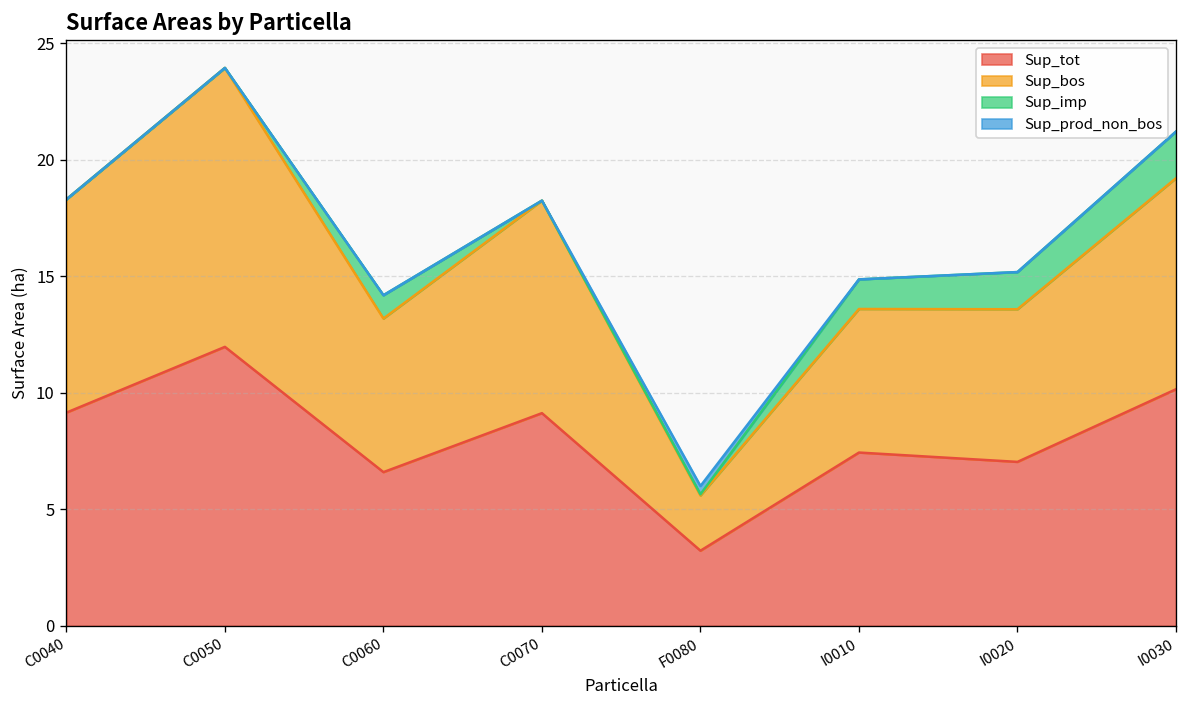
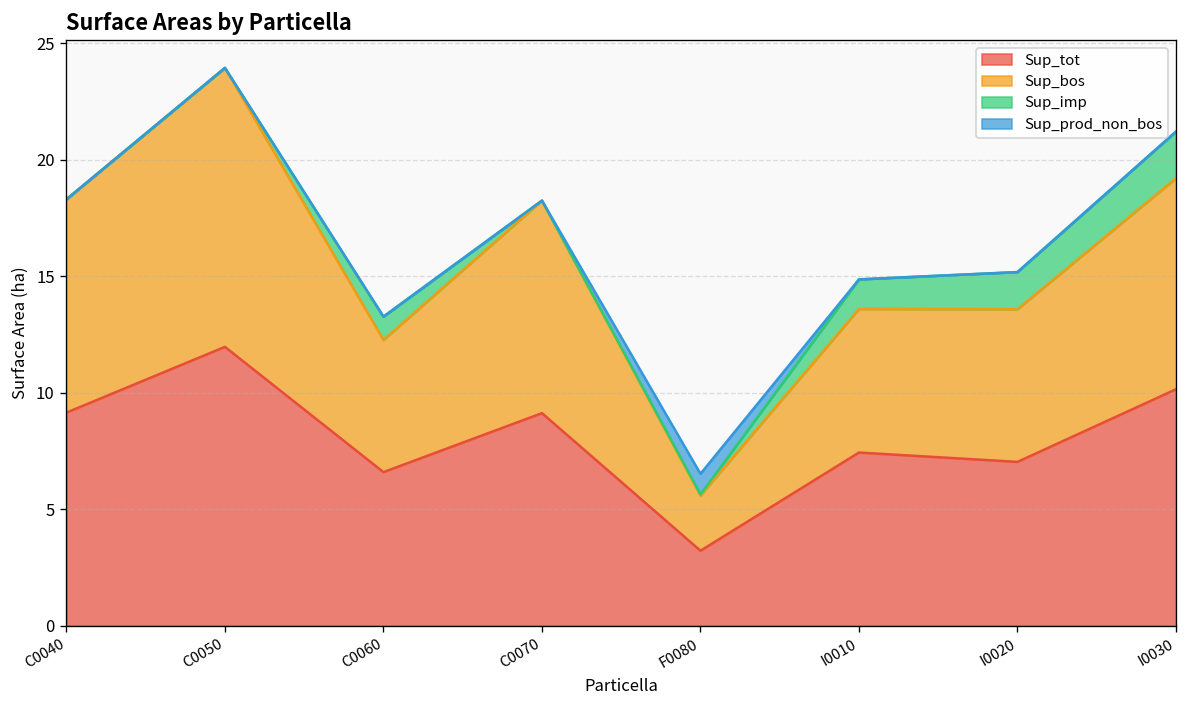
  {
    "Sup_tot": {
      "C0040": 9.1,
      "C0050": 12.0,
      "C0060": 6.6,
      "C0070": 9.1,
      "F0080": 3.2,
      "I0010": 7.4,
      "I0020": 7.0,
      "I0030": 10.1
    },
    "Sup_bos": {
-     "C0060": 6.6,
+     "C0060": 5.7,
      "I0010": 6.2,
      "I0020": 6.6,
      "I0030": 9.1
    },
    "Sup_prod_non_bos": {
-     "F0080": 0.4
+     "F0080": 0.9
    }
  }
